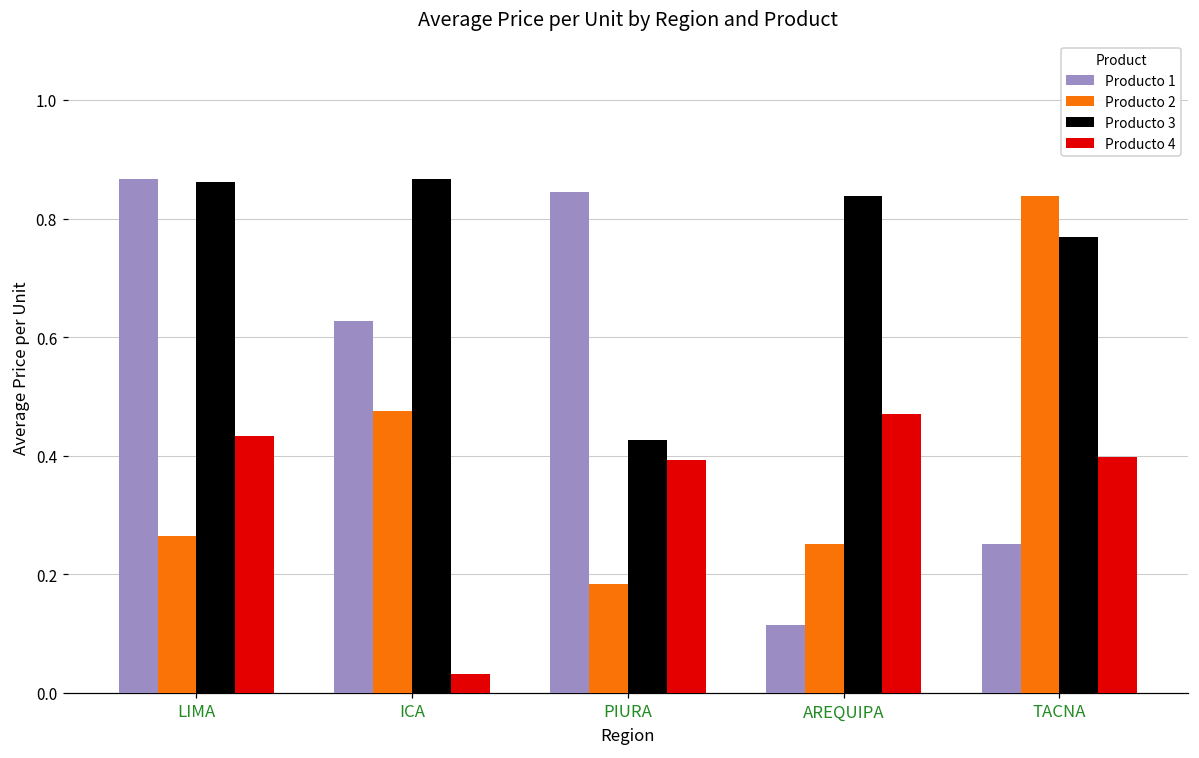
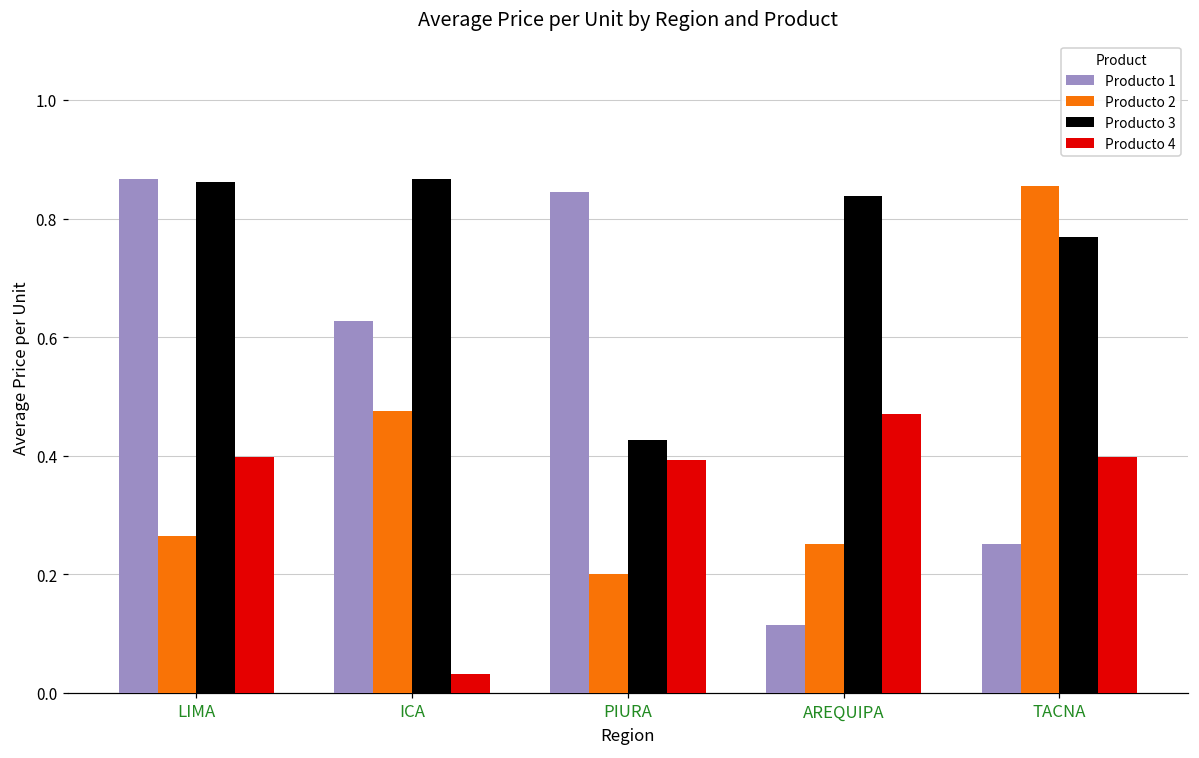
  {
    "Producto 1": {
      "LIMA": 0.87,
      "ICA": 0.63,
      "PIURA": 0.85,
      "AREQUIPA": 0.11,
      "TACNA": 0.25
    },
    "Producto 2": {
      "LIMA": 0.26,
      "ICA": 0.47,
-     "PIURA": 0.18,
+     "PIURA": 0.20,
      "AREQUIPA": 0.25,
-     "TACNA": 0.84
+     "TACNA": 0.85
    },
    "Producto 3": {
      "LIMA": 0.86,
      "ICA": 0.87,
      "PIURA": 0.43,
      "AREQUIPA": 0.84,
      "TACNA": 0.77
    },
    "Producto 4": {
-     "LIMA": 0.43,
+     "LIMA": 0.40,
      "ICA": 0.03,
      "PIURA": 0.39,
      "AREQUIPA": 0.47,
      "TACNA": 0.40
    }
  }
